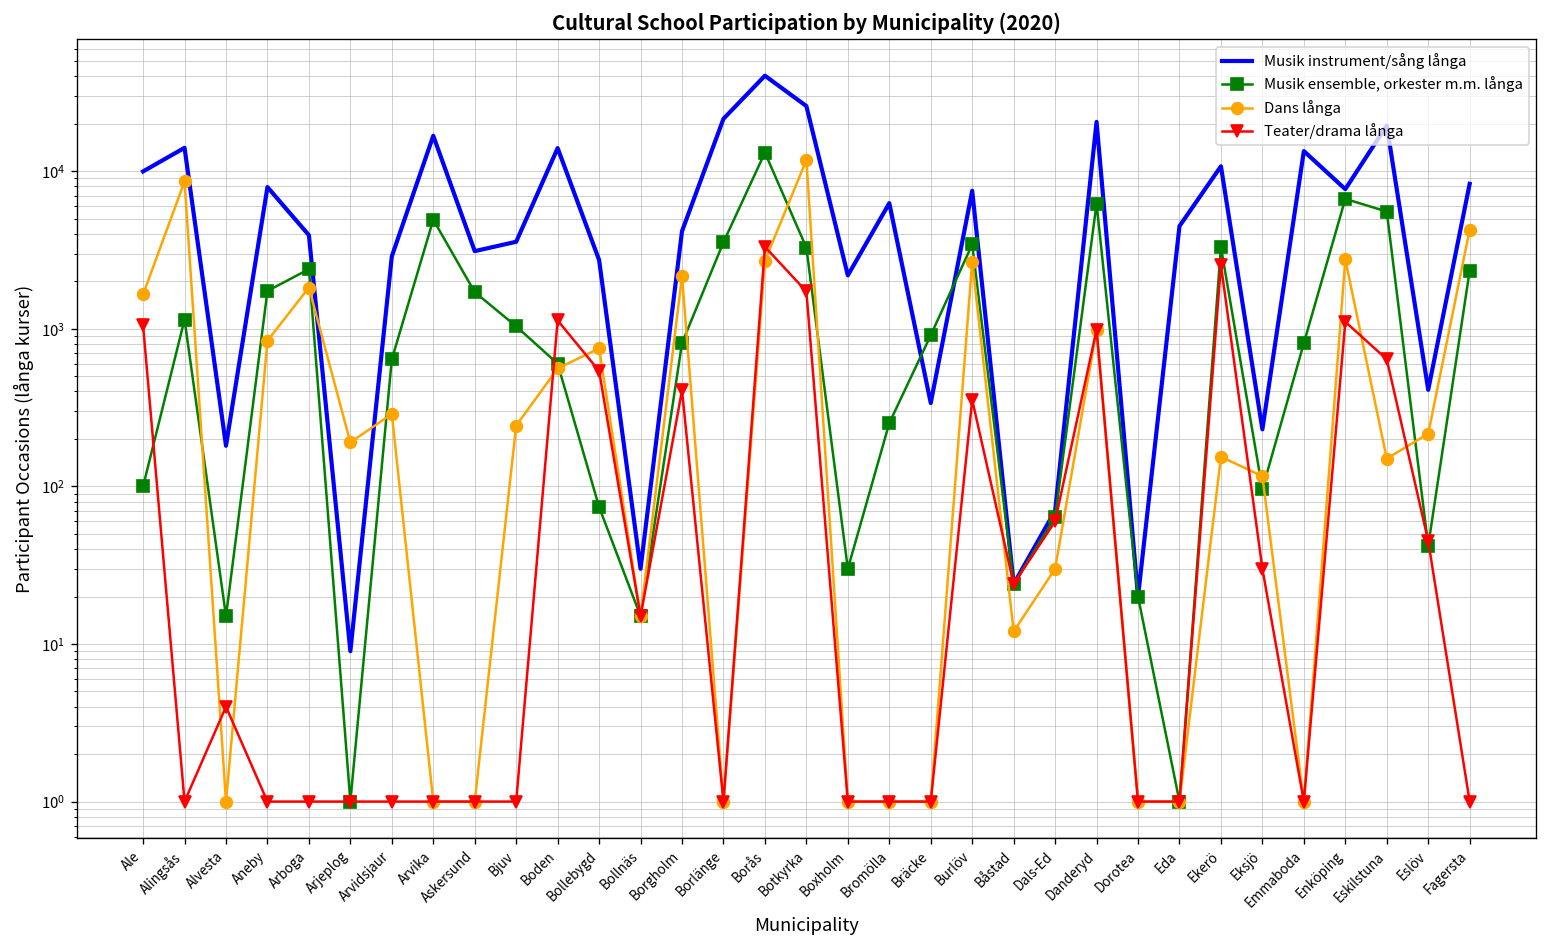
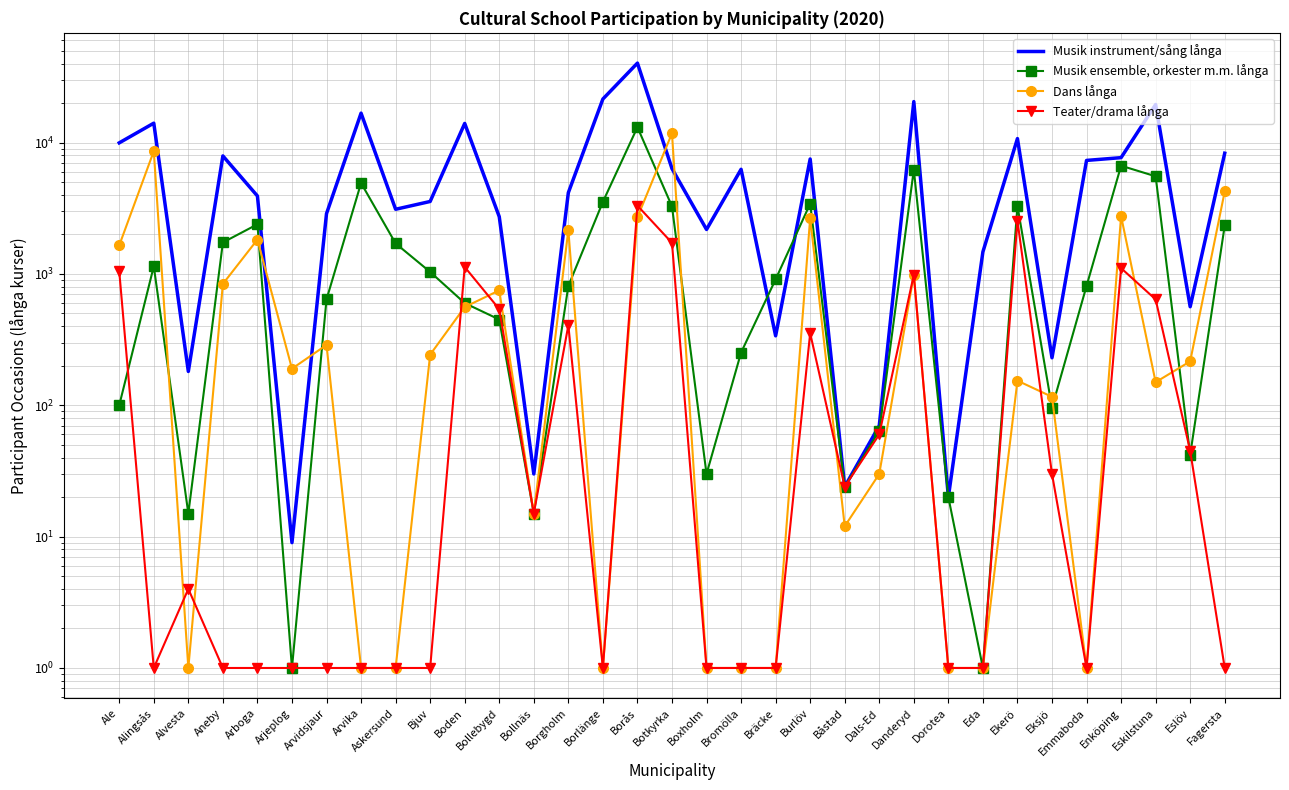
  {
    "Musik instrument/sång långa": {
      "Ale": 10000,
      "Alingsås": 14000,
      "Alvesta": 180,
      "Aneby": 8000,
      "Arboga": 3900,
      "Arjeplog": 9,
      "Arvidsjaur": 2900,
      "Arvika": 17000,
      "Askersund": 3100,
      "Bjuv": 3600,
      "Boden": 14000,
      "Bollebygd": 2700,
      "Bollnäs": 30,
      "Borgholm": 4200,
      "Borlänge": 21000,
      "Borås": 40000,
-     "Botkyrka": 26000,
+     "Botkyrka": 6000,
      "Boxholm": 2200,
      "Bromölla": 6000,
      "Bräcke": 340,
      "Burlöv": 8000,
      "Dals-Ed": 70,
      "Danderyd": 21000,
-     "Eda": 4500,
+     "Eda": 1500,
      "Ekerö": 11000,
      "Eksjö": 230,
-     "Emmaboda": 13000,
+     "Emmaboda": 7000,
      "Enköping": 8000,
-     "Eslöv": 410,
+     "Eslöv": 560,
      "Fagersta": 8000
    },
    "Musik ensemble, orkester m.m. långa": {
      "Ale": 100,
      "Alingsås": 1100,
      "Alvesta": 15,
      "Aneby": 1700,
      "Arboga": 2400,
      "Arvidsjaur": 600,
      "Arvika": 4900,
      "Askersund": 1700,
      "Bjuv": 1000,
      "Boden": 600,
-     "Bollebygd": 70,
+     "Bollebygd": 450,
      "Borgholm": 800,
      "Borlänge": 3500,
      "Borås": 13000,
      "Botkyrka": 3300,
      "Boxholm": 30,
      "Bromölla": 250,
      "Bräcke": 900,
      "Burlöv": 3400,
      "Dals-Ed": 60,
      "Danderyd": 6000,
      "Ekerö": 3300,
      "Eksjö": 100,
      "Emmaboda": 800,
      "Enköping": 7000,
      "Eskilstuna": 5500,
      "Eslöv": 42,
      "Fagersta": 2300
    },
    "Dans långa": {
      "Ale": 1700,
      "Alingsås": 9000,
      "Alvesta": 1,
      "Aneby": 800,
      "Arboga": 1800,
      "Arjeplog": 190,
      "Arvidsjaur": 290,
      "Bjuv": 240,
      "Boden": 560,
      "Bollebygd": 800,
      "Borgholm": 2200,
      "Borås": 2700,
      "Botkyrka": 12000,
      "Burlöv": 2700,
      "Båstad": 12,
      "Dals-Ed": 30,
      "Ekerö": 150,
      "Eksjö": 120,
      "Enköping": 2800,
      "Eskilstuna": 150,
      "Eslöv": 220,
      "Fagersta": 4300
    },
    "Teater/drama långa": {
      "Ale": 1100,
      "Alingsås": 1,
      "Alvesta": 4,
      "Aneby": 1,
      "Arboga": 1,
      "Arvidsjaur": 1,
      "Bjuv": 1,
      "Boden": 1100,
      "Bollebygd": 540,
      "Borgholm": 410,
      "Borås": 3300,
      "Botkyrka": 1700,
      "Burlöv": 350,
      "Dals-Ed": 60,
      "Ekerö": 2500,
      "Eksjö": 30,
      "Enköping": 1100,
      "Eskilstuna": 600,
      "Eslöv": 45,
      "Fagersta": 1
    }
  }
